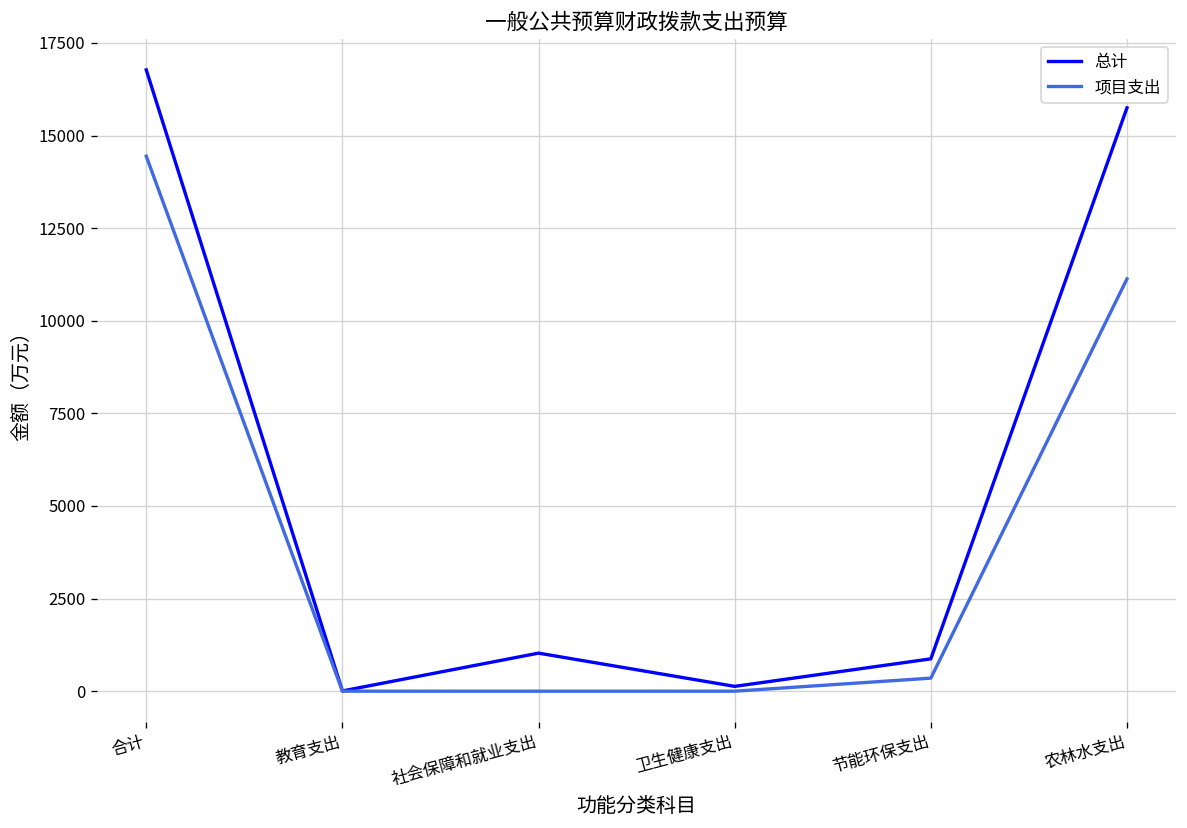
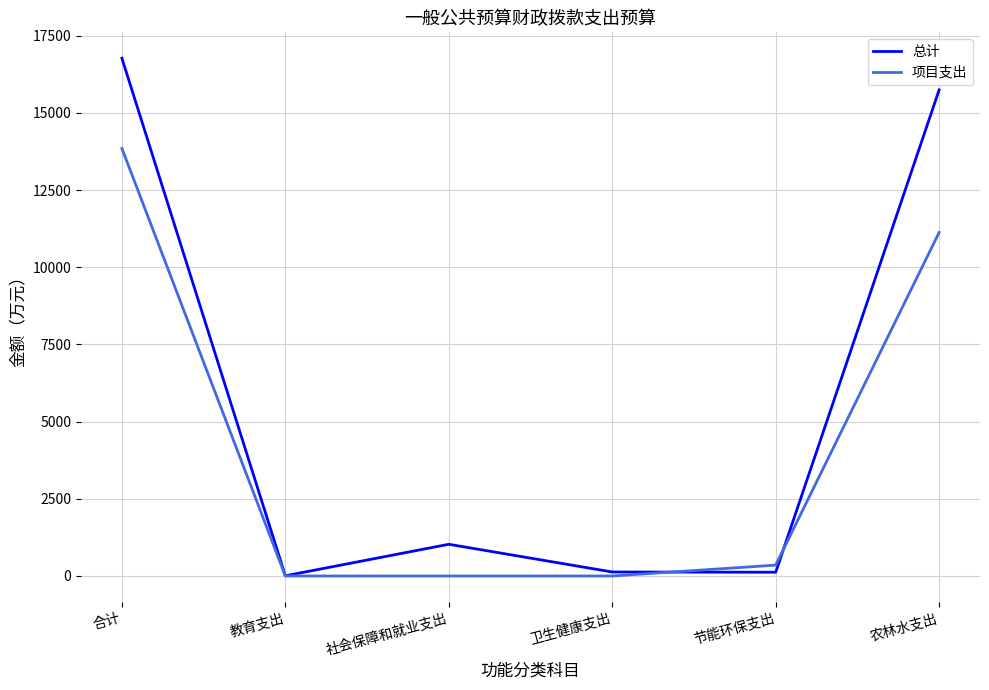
  {
    "总计": {
      "合计": 16800,
      "社会保障和就业支出": 1000,
      "卫生健康支出": 100,
-     "节能环保支出": 900,
+     "节能环保支出": 100,
      "农林水支出": 15700
    },
    "项目支出": {
-     "合计": 14400,
+     "合计": 13900,
      "社会保障和就业支出": 0,
      "卫生健康支出": 0,
      "节能环保支出": 400,
      "农林水支出": 11100
    }
  }
